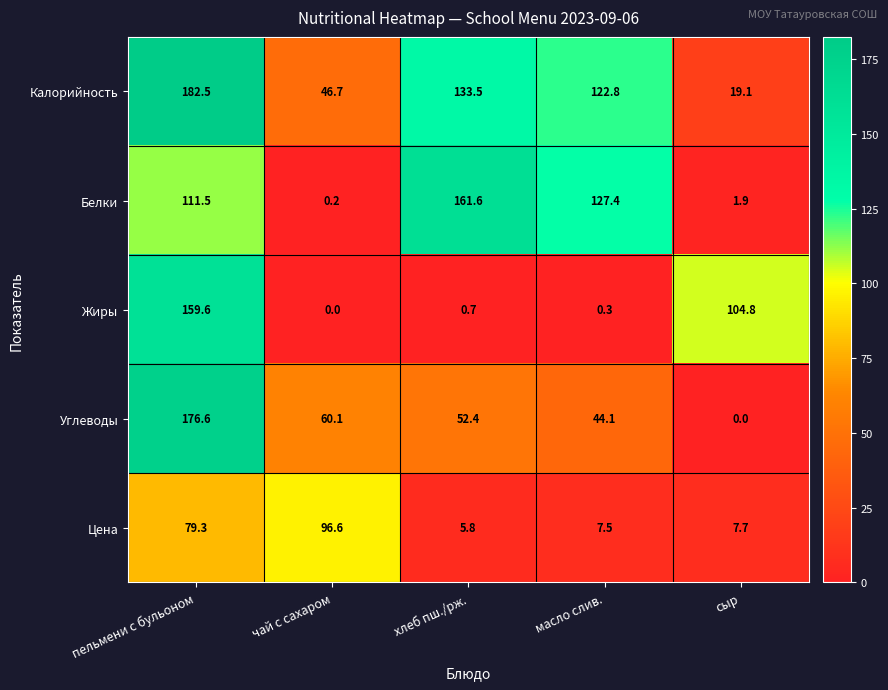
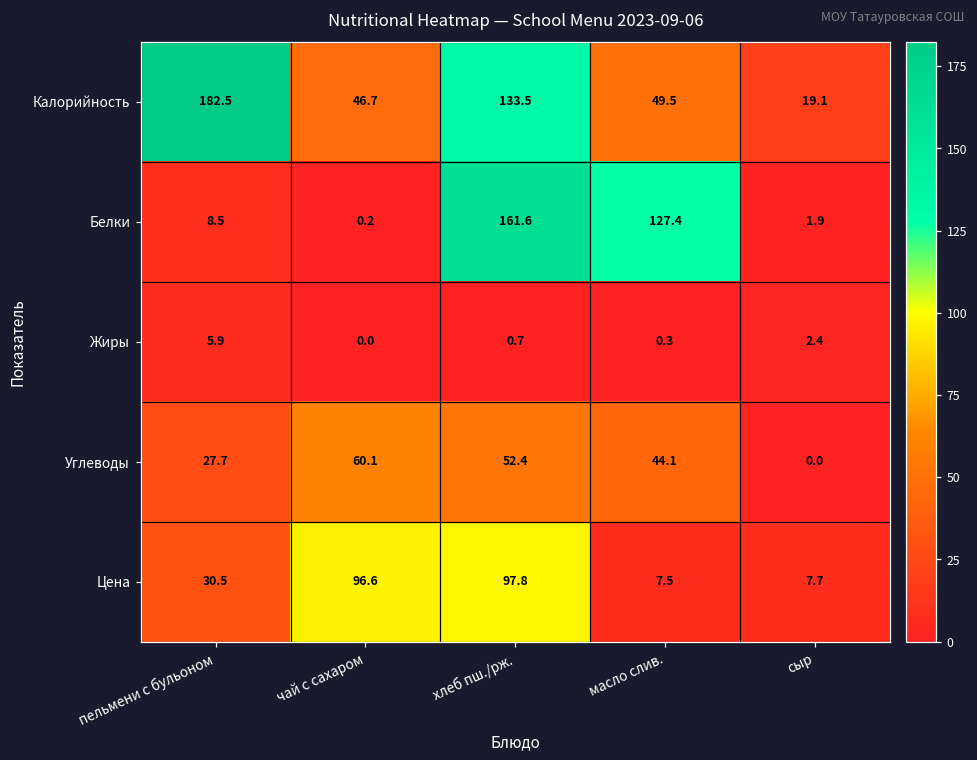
  {
    "Калорийность": {
      "пельмени с бульоном": 182.5,
      "чай с сахаром": 46.7,
      "хлеб пш./рж.": 133.5,
-     "масло слив.": 122.8,
+     "масло слив.": 49.5,
      "сыр": 19.1
    },
    "Белки": {
-     "пельмени с бульоном": 111.5,
+     "пельмени с бульоном": 8.5,
      "чай с сахаром": 0.2,
      "хлеб пш./рж.": 161.6,
      "масло слив.": 127.4,
      "сыр": 1.9
    },
    "Жиры": {
-     "пельмени с бульоном": 159.6,
+     "пельмени с бульоном": 5.9,
      "чай с сахаром": 0.0,
      "хлеб пш./рж.": 0.7,
      "масло слив.": 0.3,
-     "сыр": 104.8
+     "сыр": 2.4
    },
    "Углеводы": {
-     "пельмени с бульоном": 176.6,
+     "пельмени с бульоном": 27.7,
      "чай с сахаром": 60.1,
      "хлеб пш./рж.": 52.4,
      "масло слив.": 44.1,
      "сыр": 0.0
    },
    "Цена": {
-     "пельмени с бульоном": 79.3,
+     "пельмени с бульоном": 30.5,
      "чай с сахаром": 96.6,
-     "хлеб пш./рж.": 5.8,
+     "хлеб пш./рж.": 97.8,
      "масло слив.": 7.5,
      "сыр": 7.7
    }
  }
